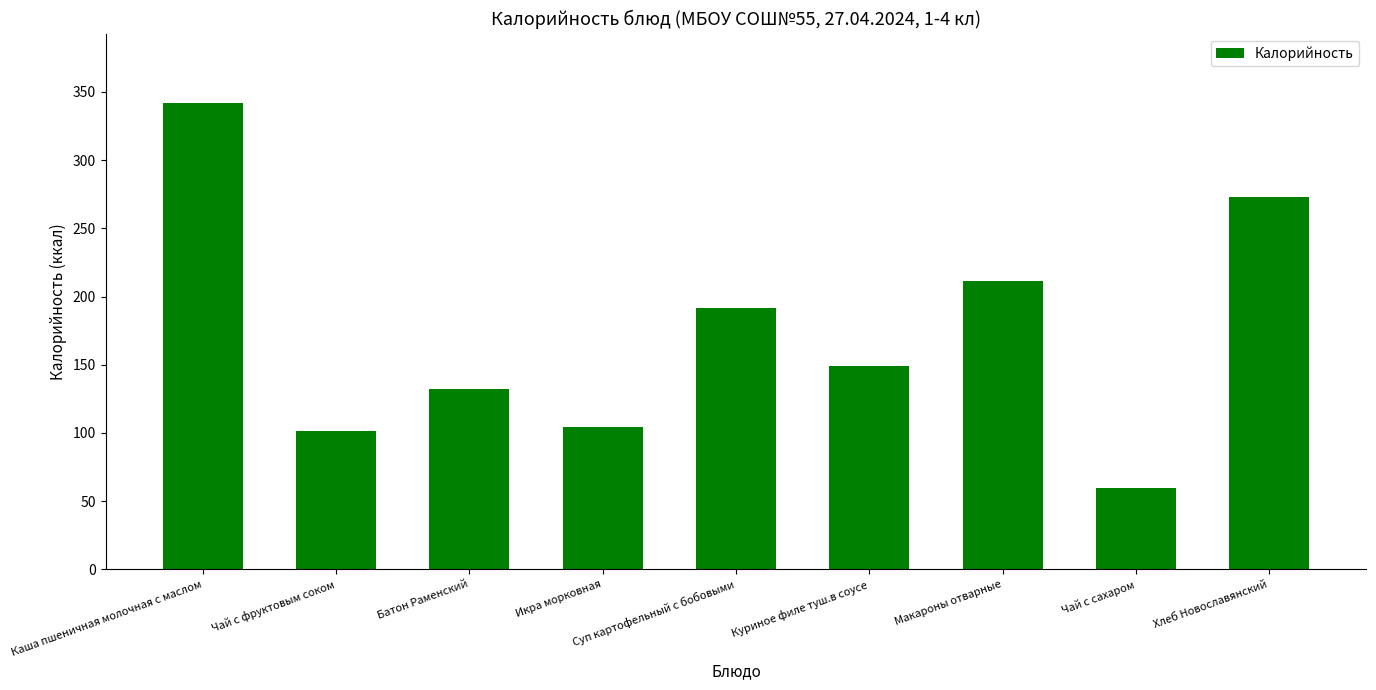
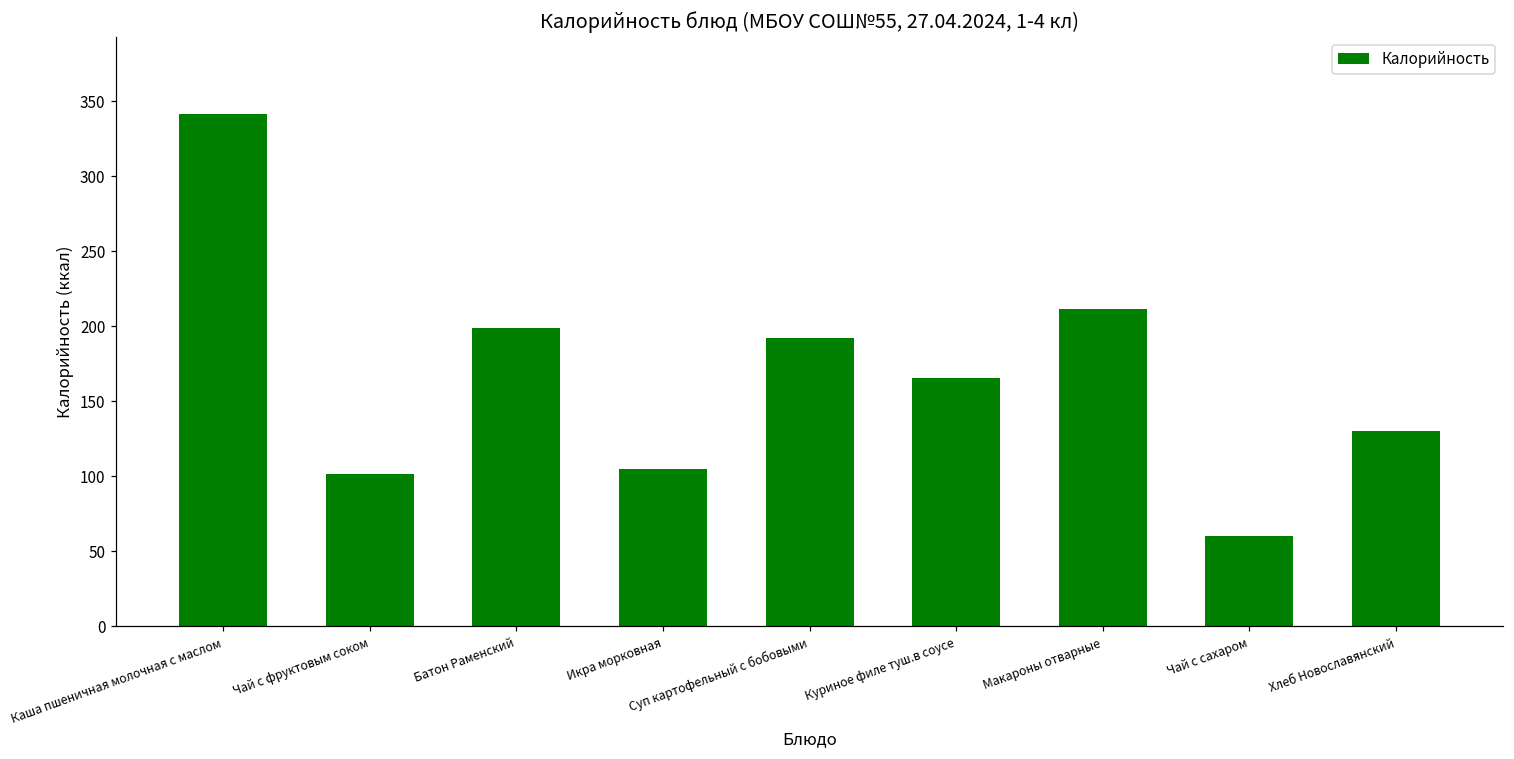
  {
    "Каша пшеничная молочная с маслом": 342,
    "Чай с фруктовым соком": 102,
-   "Батон Раменский": 133,
+   "Батон Раменский": 199,
    "Икра морковная": 105,
    "Суп картофельный с бобовыми": 192,
-   "Куриное филе туш.в соусе": 149,
+   "Куриное филе туш.в соусе": 166,
    "Макароны отварные": 211,
    "Чай с сахаром": 60,
-   "Хлеб Новославянский": 273
+   "Хлеб Новославянский": 130
  }
